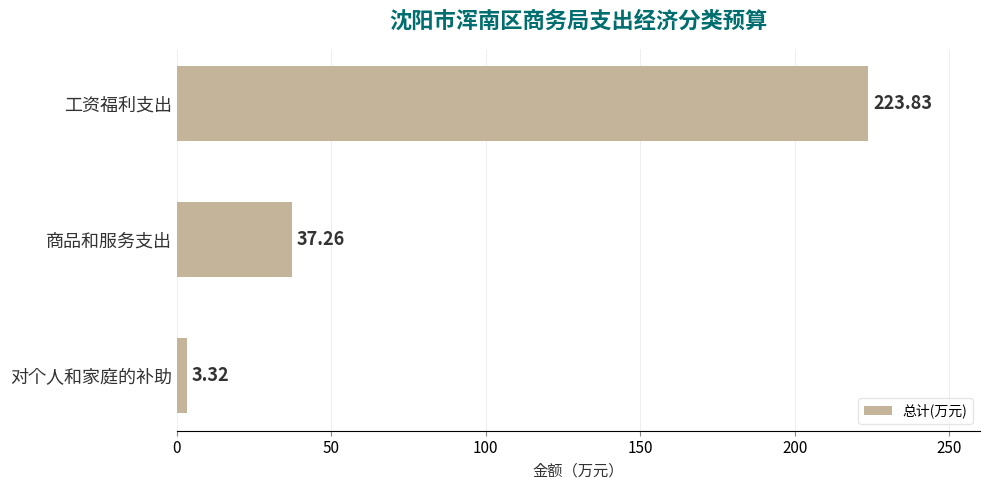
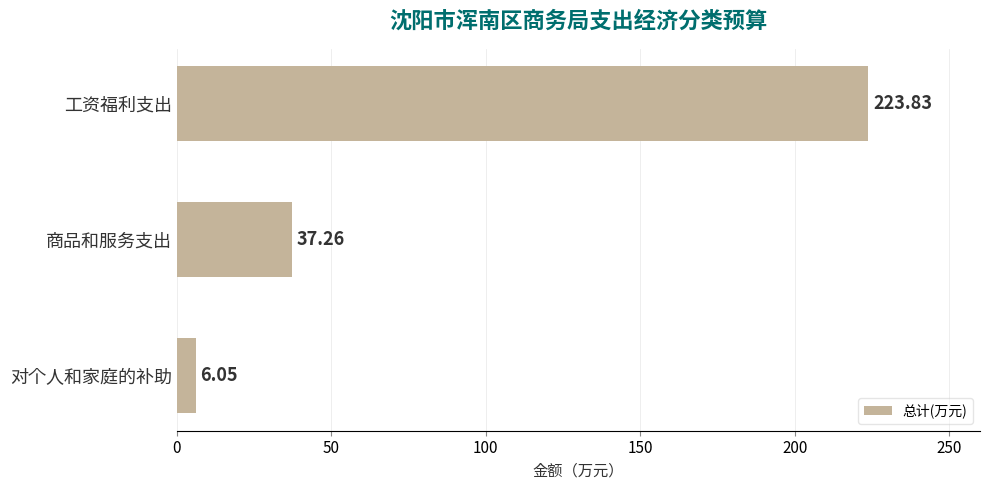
  {
    "工资福利支出": 223.83,
    "商品和服务支出": 37.26,
-   "对个人和家庭的补助": 3.32
+   "对个人和家庭的补助": 6.05
  }
